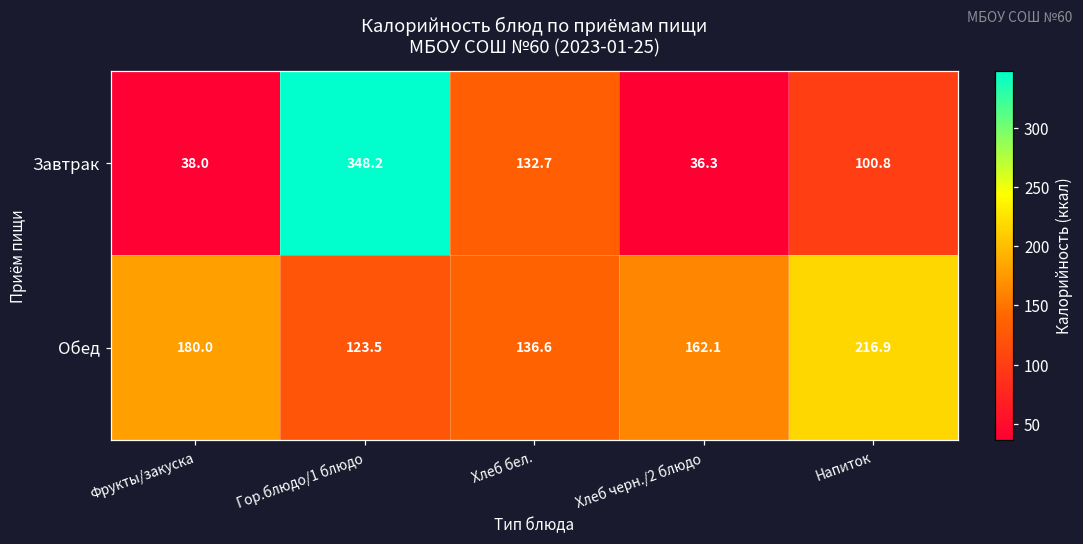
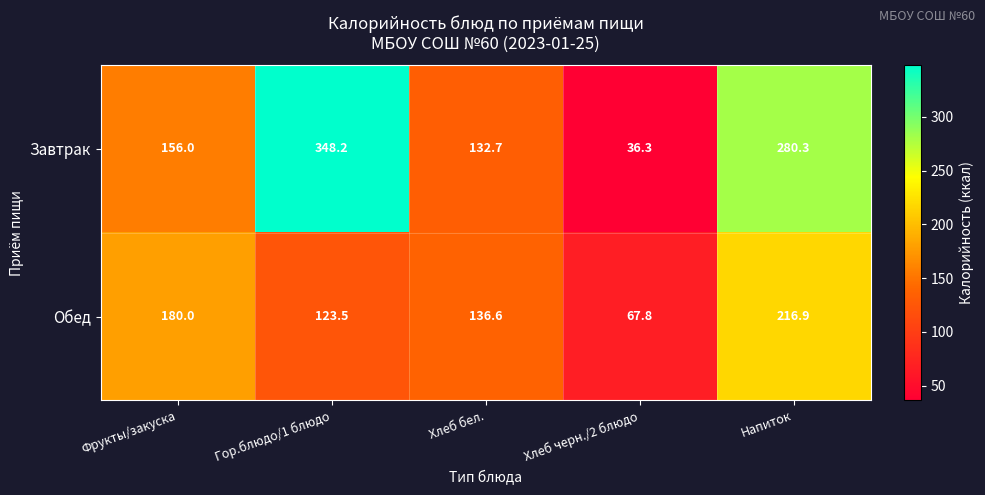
  {
    "Завтрак": {
-     "Фрукты/закуска": 38.0,
+     "Фрукты/закуска": 156.0,
      "Гор.блюдо/1 блюдо": 348.2,
      "Хлеб бел.": 132.7,
      "Хлеб черн./2 блюдо": 36.3,
-     "Напиток": 100.8
+     "Напиток": 280.3
    },
    "Обед": {
      "Фрукты/закуска": 180.0,
      "Гор.блюдо/1 блюдо": 123.5,
      "Хлеб бел.": 136.6,
-     "Хлеб черн./2 блюдо": 162.1,
+     "Хлеб черн./2 блюдо": 67.8,
      "Напиток": 216.9
    }
  }
